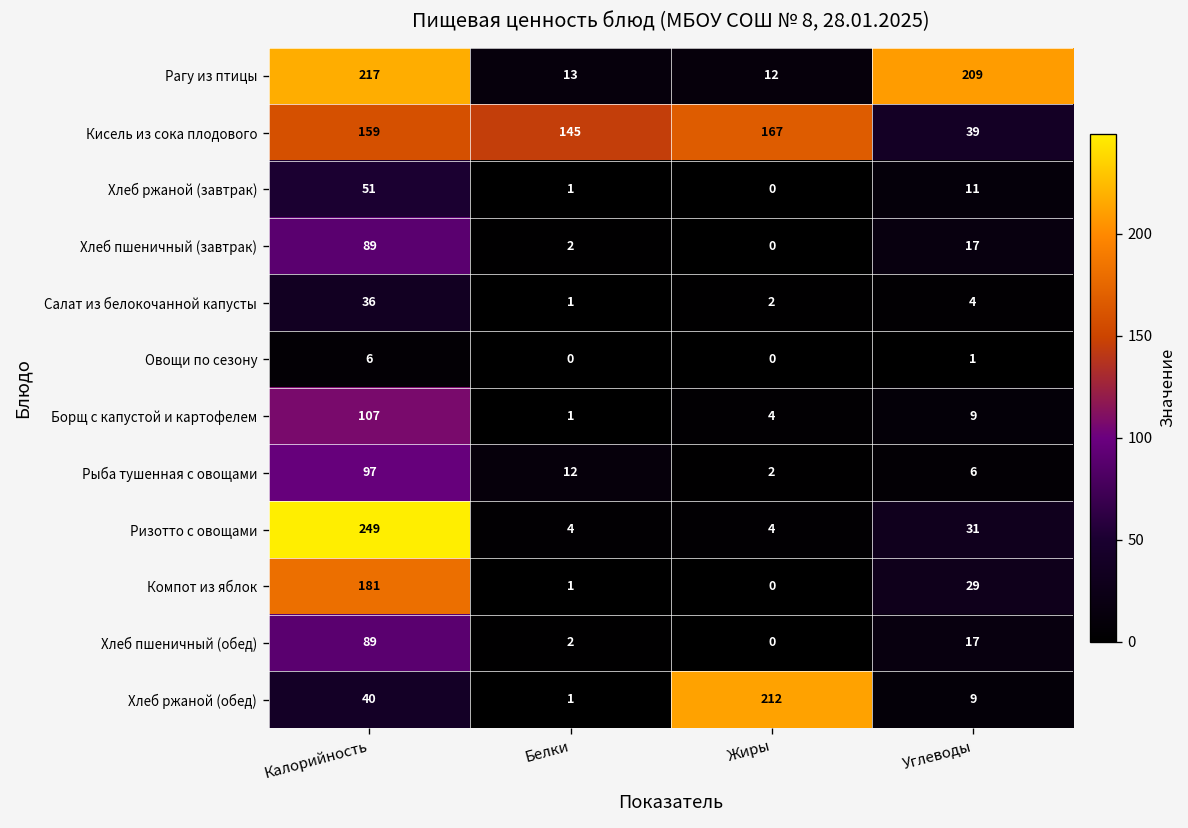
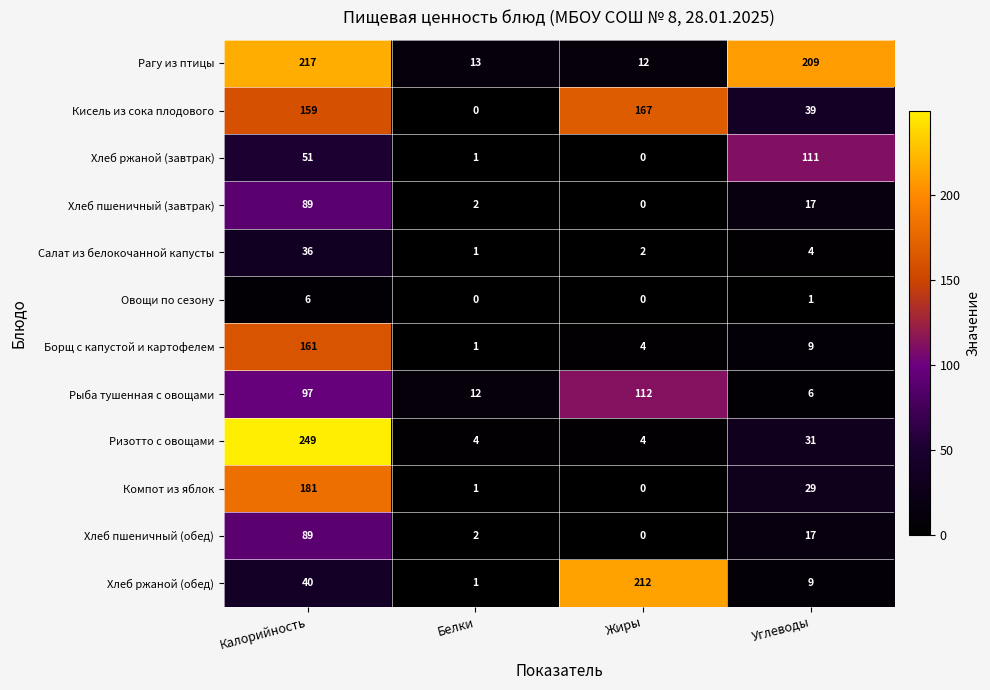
  {
    "Рагу из птицы": {
      "Калорийность": 217,
      "Белки": 13,
      "Жиры": 12,
      "Углеводы": 209
    },
    "Кисель из сока плодового": {
      "Калорийность": 159,
-     "Белки": 145,
+     "Белки": 0,
      "Жиры": 167,
      "Углеводы": 39
    },
    "Хлеб ржаной (завтрак)": {
      "Калорийность": 51,
      "Белки": 1,
      "Жиры": 0,
-     "Углеводы": 11
+     "Углеводы": 111
    },
    "Хлеб пшеничный (завтрак)": {
      "Калорийность": 89,
      "Белки": 2,
      "Жиры": 0,
      "Углеводы": 17
    },
    "Салат из белокочанной капусты": {
      "Калорийность": 36,
      "Белки": 1,
      "Жиры": 2,
      "Углеводы": 4
    },
    "Овощи по сезону": {
      "Калорийность": 6,
      "Белки": 0,
      "Жиры": 0,
      "Углеводы": 1
    },
    "Борщ с капустой и картофелем": {
-     "Калорийность": 107,
+     "Калорийность": 161,
      "Белки": 1,
      "Жиры": 4,
      "Углеводы": 9
    },
    "Рыба тушенная с овощами": {
      "Калорийность": 97,
      "Белки": 12,
-     "Жиры": 2,
+     "Жиры": 112,
      "Углеводы": 6
    },
    "Ризотто с овощами": {
      "Калорийность": 249,
      "Белки": 4,
      "Жиры": 4,
      "Углеводы": 31
    },
    "Компот из яблок": {
      "Калорийность": 181,
      "Белки": 1,
      "Жиры": 0,
      "Углеводы": 29
    },
    "Хлеб пшеничный (обед)": {
      "Калорийность": 89,
      "Белки": 2,
      "Жиры": 0,
      "Углеводы": 17
    },
    "Хлеб ржаной (обед)": {
      "Калорийность": 40,
      "Белки": 1,
      "Жиры": 212,
      "Углеводы": 9
    }
  }
